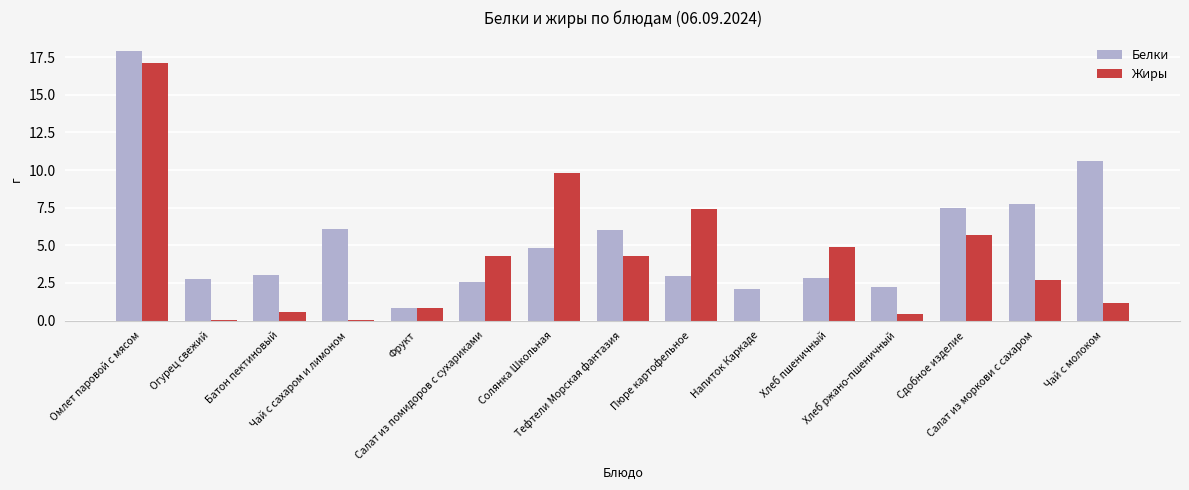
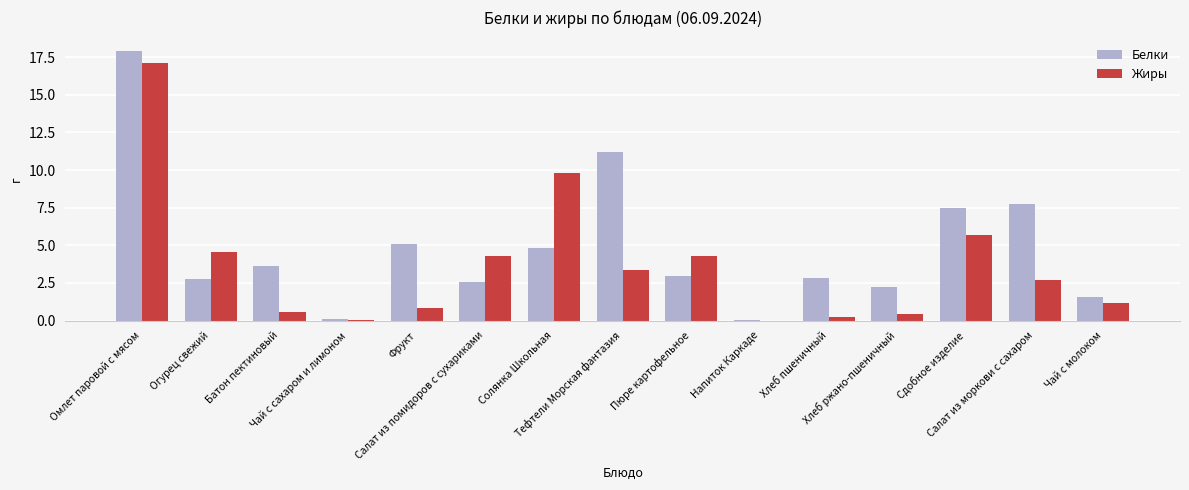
  {
    "Белки": {
      "Омлет паровой с мясом": 17.9,
      "Огурец свежий": 2.8,
-     "Батон пектиновый": 3.0,
-     "Чай с сахаром и лимоном": 6.1,
-     "Фрукт": 0.8,
+     "Батон пектиновый": 3.6,
+     "Чай с сахаром и лимоном": 0.1,
+     "Фрукт": 5.1,
      "Салат из помидоров с сухариками": 2.5,
      "Солянка Школьная": 4.8,
-     "Тефтели Морская фантазия": 6.0,
+     "Тефтели Морская фантазия": 11.2,
      "Пюре картофельное": 2.9,
-     "Напиток Каркаде": 2.1,
+     "Напиток Каркаде": 0.1,
      "Хлеб пшеничный": 2.8,
      "Хлеб ржано-пшеничный": 2.2,
      "Сдобное изделие": 7.5,
      "Салат из моркови с сахаром": 7.8,
-     "Чай с молоком": 10.6
+     "Чай с молоком": 1.5
    },
    "Жиры": {
      "Омлет паровой с мясом": 17.1,
-     "Огурец свежий": 0.0,
+     "Огурец свежий": 4.5,
      "Батон пектиновый": 0.6,
      "Фрукт": 0.8,
      "Салат из помидоров с сухариками": 4.3,
      "Солянка Школьная": 9.8,
-     "Тефтели Морская фантазия": 4.3,
-     "Пюре картофельное": 7.4,
+     "Тефтели Морская фантазия": 3.3,
+     "Пюре картофельное": 4.3,
      "Напиток Каркаде": 0.0,
-     "Хлеб пшеничный": 4.9,
+     "Хлеб пшеничный": 0.2,
      "Хлеб ржано-пшеничный": 0.4,
      "Сдобное изделие": 5.7,
      "Салат из моркови с сахаром": 2.7,
      "Чай с молоком": 1.1
    }
  }
